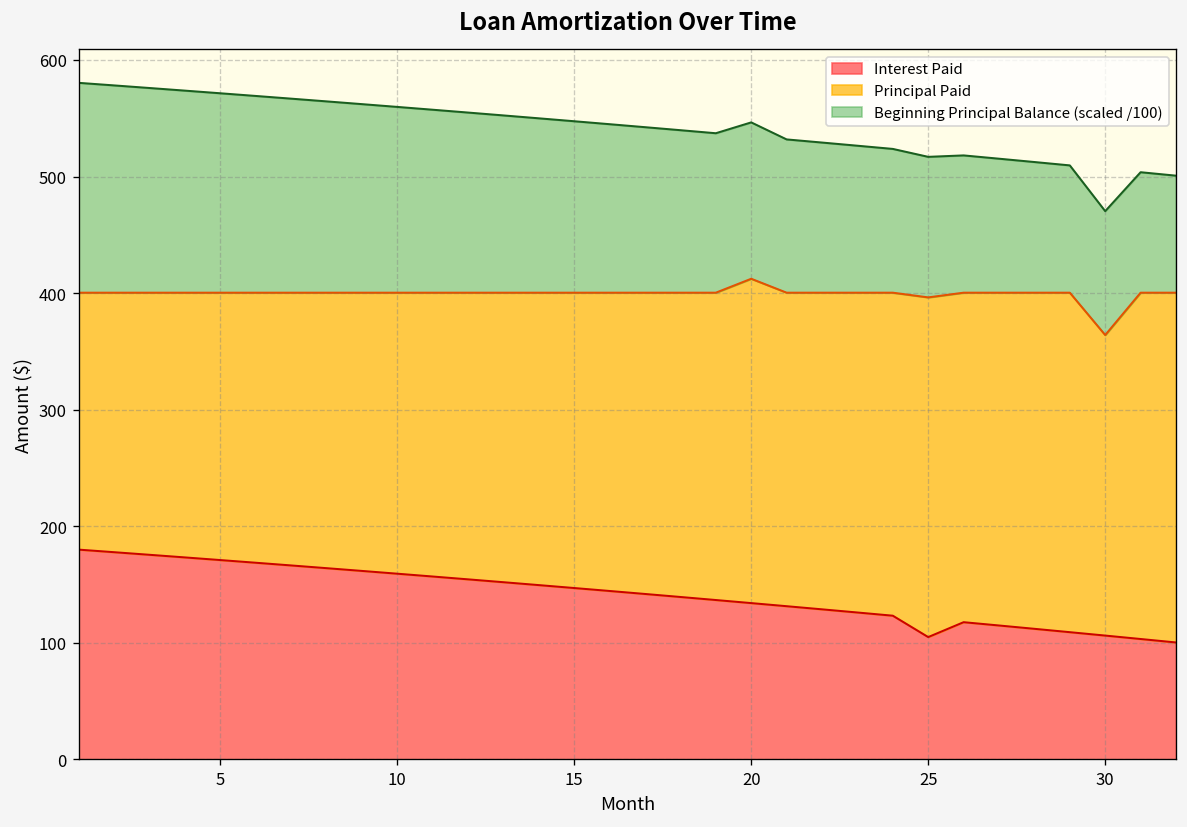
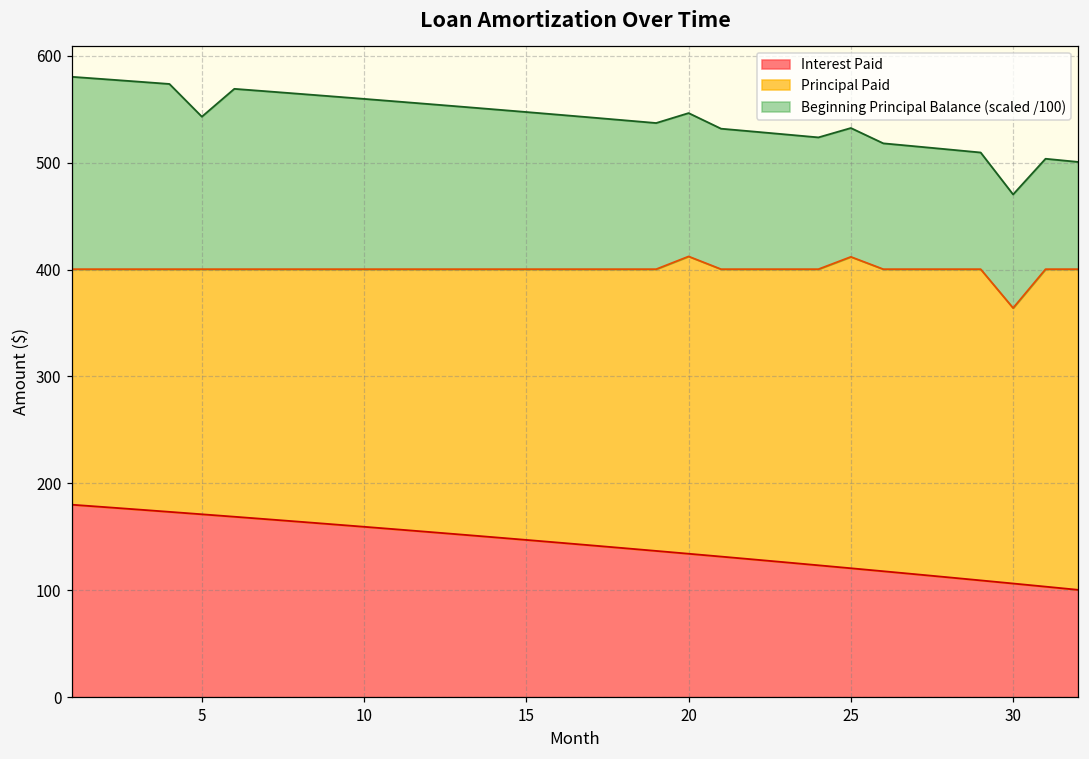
  {
    "Interest Paid": {
      "5": 170,
      "10": 160,
      "15": 150,
      "20": 130,
-     "25": 100,
+     "25": 120,
      "30": 110
    },
    "Principal Paid": {
      "5": 230,
      "10": 240,
      "15": 250,
      "20": 280,
      "25": 290,
      "30": 260
    },
    "Beginning Principal Balance (scaled /100)": {
-     "5": 170,
+     "5": 140,
      "10": 160,
      "15": 150,
      "20": 130,
      "25": 120,
      "30": 110
    }
  }
